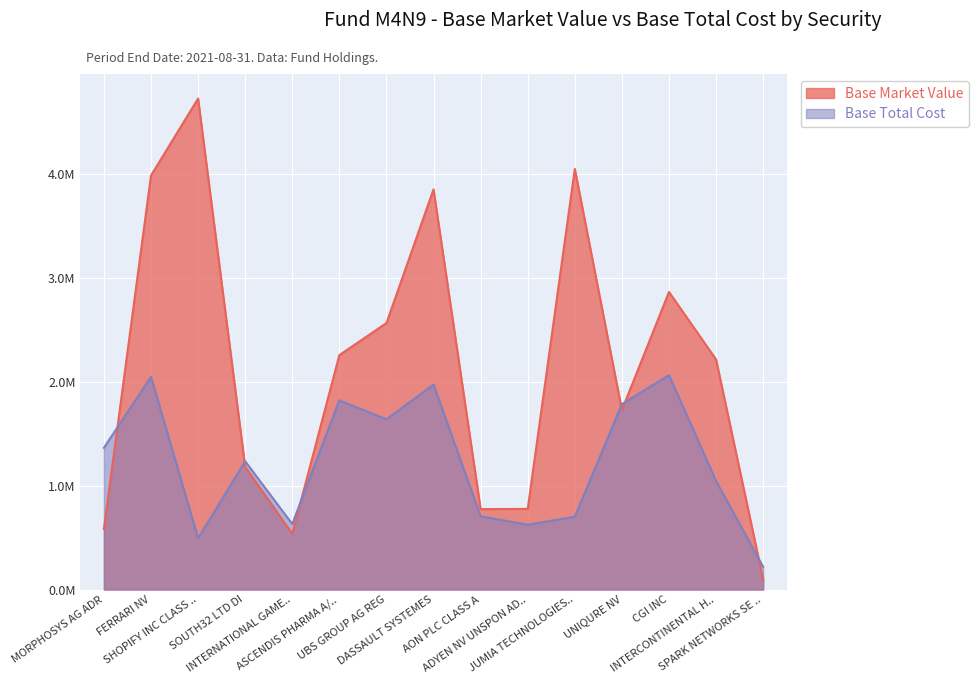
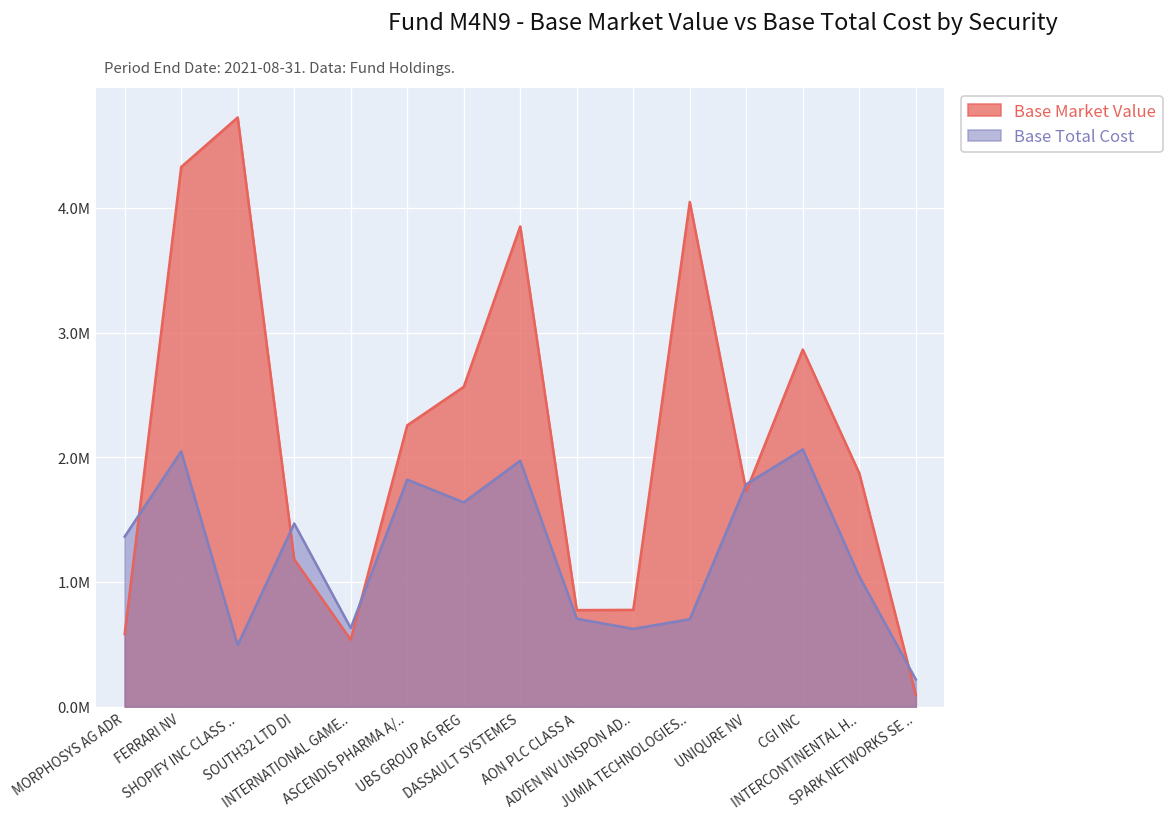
  {
    "Base Market Value": {
      "MORPHOSYS AG ADR": 580000,
-     "FERRARI NV": 3990000,
+     "FERRARI NV": 4330000,
      "SHOPIFY INC CLASS ..": 4730000,
      "SOUTH32 LTD DI": 1180000,
      "INTERNATIONAL GAME..": 540000,
      "ASCENDIS PHARMA A/..": 2260000,
      "UBS GROUP AG REG": 2570000,
      "DASSAULT SYSTEMES": 3850000,
      "AON PLC CLASS A": 770000,
      "ADYEN NV UNSPON AD..": 780000,
      "JUMIA TECHNOLOGIES..": 4050000,
      "UNIQURE NV": 1730000,
      "CGI INC": 2860000,
-     "INTERCONTINENTAL H..": 2210000,
+     "INTERCONTINENTAL H..": 1870000,
      "SPARK NETWORKS SE ..": 100000
    },
    "Base Total Cost": {
      "MORPHOSYS AG ADR": 1360000,
      "FERRARI NV": 2050000,
      "SHOPIFY INC CLASS ..": 490000,
-     "SOUTH32 LTD DI": 1230000,
+     "SOUTH32 LTD DI": 1470000,
      "INTERNATIONAL GAME..": 630000,
      "ASCENDIS PHARMA A/..": 1820000,
      "UBS GROUP AG REG": 1640000,
      "DASSAULT SYSTEMES": 1970000,
      "AON PLC CLASS A": 710000,
      "ADYEN NV UNSPON AD..": 620000,
      "JUMIA TECHNOLOGIES..": 700000,
      "UNIQURE NV": 1780000,
      "CGI INC": 2060000,
      "INTERCONTINENTAL H..": 1040000,
      "SPARK NETWORKS SE ..": 220000
    }
  }
